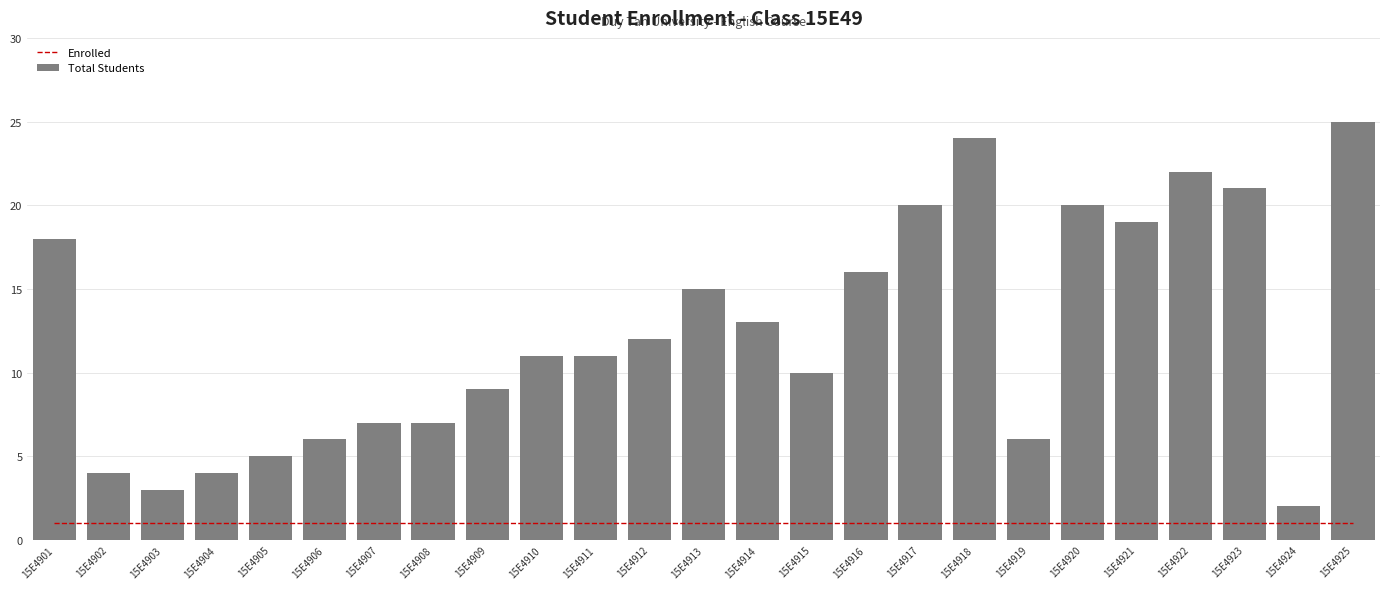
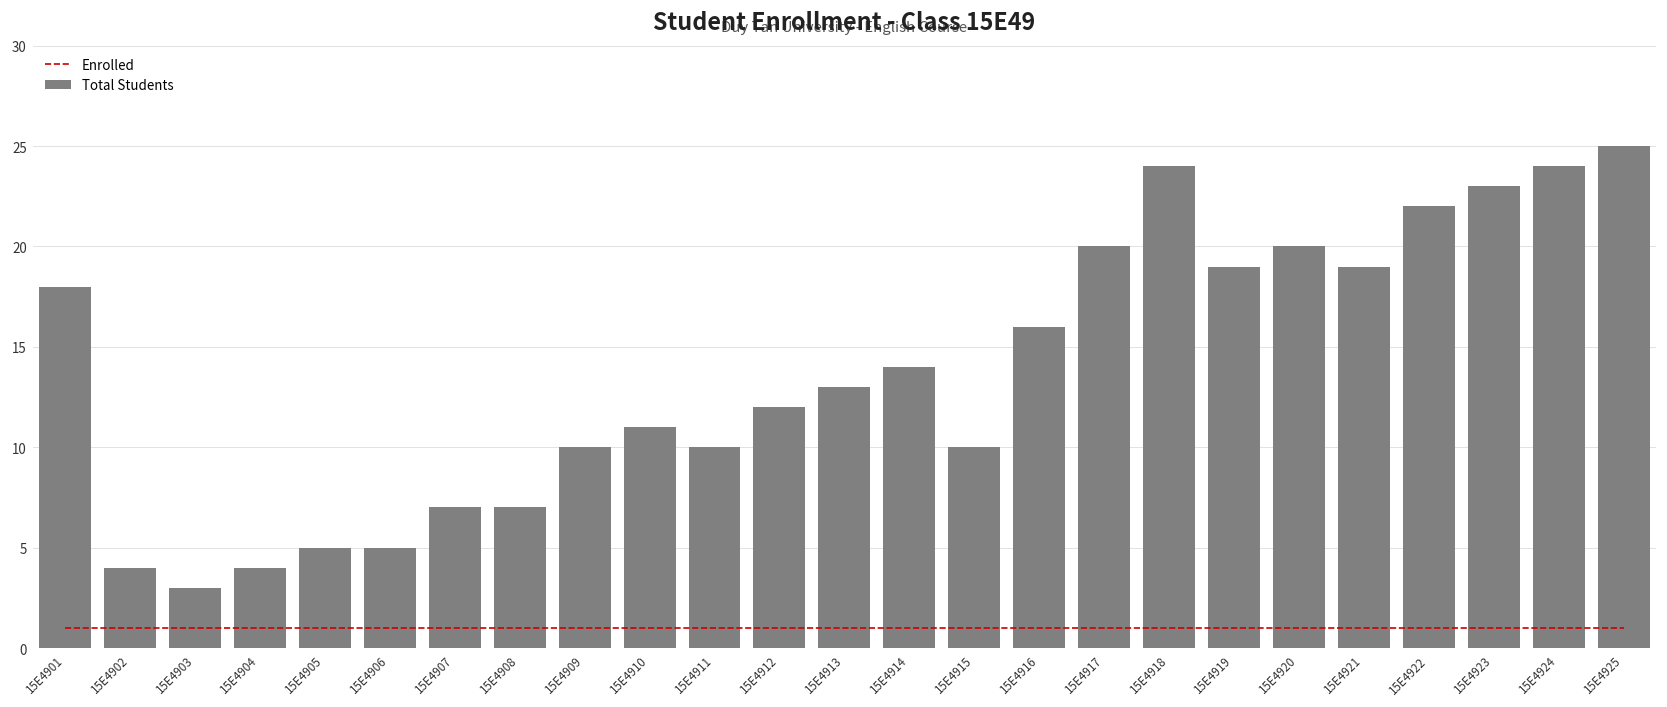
  {
    "Total Students": {
      "15E4901": 18,
      "15E4902": 4,
      "15E4903": 3,
      "15E4904": 4,
      "15E4905": 5,
-     "15E4906": 6,
+     "15E4906": 5,
      "15E4907": 7,
      "15E4908": 7,
-     "15E4909": 9,
+     "15E4909": 10,
      "15E4910": 11,
-     "15E4911": 11,
+     "15E4911": 10,
      "15E4912": 12,
-     "15E4913": 15,
-     "15E4914": 13,
+     "15E4913": 13,
+     "15E4914": 14,
      "15E4915": 10,
      "15E4916": 16,
      "15E4917": 20,
      "15E4918": 24,
-     "15E4919": 6,
+     "15E4919": 19,
      "15E4920": 20,
      "15E4921": 19,
      "15E4922": 22,
-     "15E4923": 21,
-     "15E4924": 2,
+     "15E4923": 23,
+     "15E4924": 24,
      "15E4925": 25
    },
    "Enrolled": {
      "15E4901": 1,
      "15E4902": 1,
      "15E4903": 1,
      "15E4904": 1,
      "15E4905": 1,
      "15E4906": 1,
      "15E4907": 1,
      "15E4908": 1,
      "15E4909": 1,
      "15E4910": 1,
      "15E4911": 1,
      "15E4912": 1,
      "15E4913": 1,
      "15E4914": 1,
      "15E4915": 1,
      "15E4916": 1,
      "15E4917": 1,
      "15E4918": 1,
      "15E4919": 1,
      "15E4920": 1,
      "15E4921": 1,
      "15E4922": 1,
      "15E4923": 1,
      "15E4924": 1,
      "15E4925": 1
    }
  }
